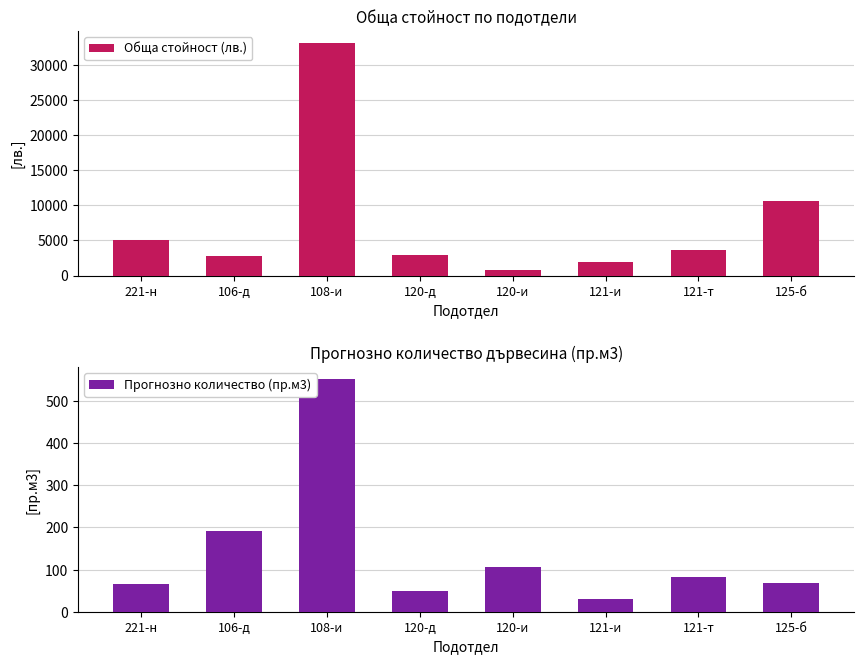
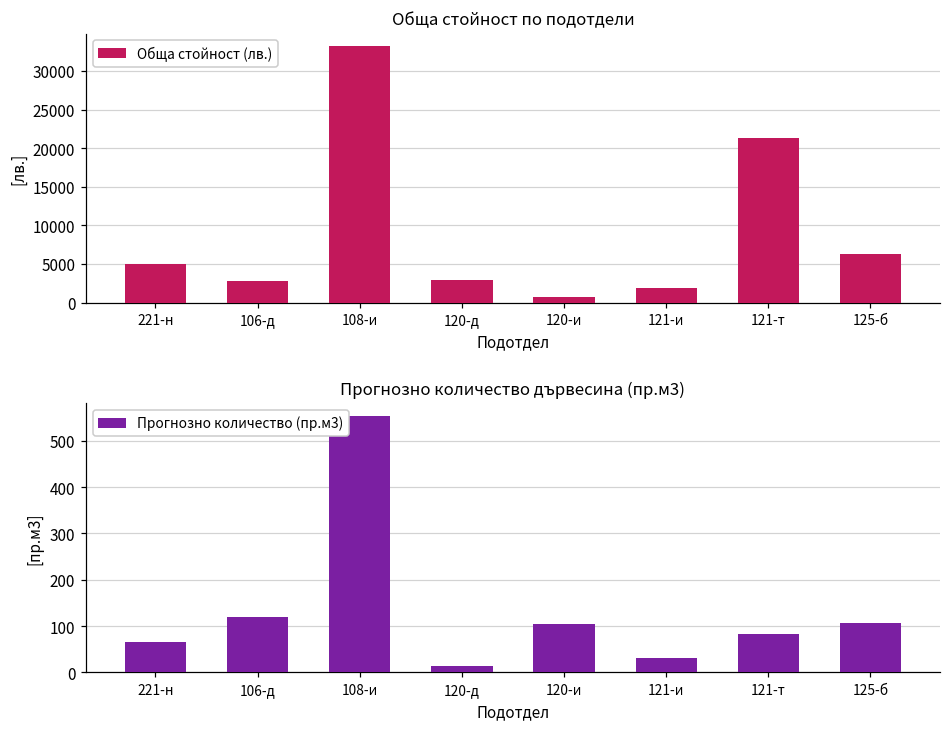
  {
    "Обща стойност по подотдели": {
      "221-н": 5000,
      "106-д": 3000,
      "108-и": 33000,
      "120-д": 3000,
      "120-и": 1000,
      "121-и": 2000,
-     "121-т": 4000,
-     "125-б": 11000
+     "121-т": 21000,
+     "125-б": 6000
    },
    "Прогнозно количество дървесина (пр.м3)": {
      "221-н": 70,
-     "106-д": 190,
+     "106-д": 120,
      "108-и": 550,
-     "120-д": 50,
+     "120-д": 10,
      "120-и": 110,
      "121-и": 30,
      "121-т": 80,
-     "125-б": 70
+     "125-б": 110
    }
  }
